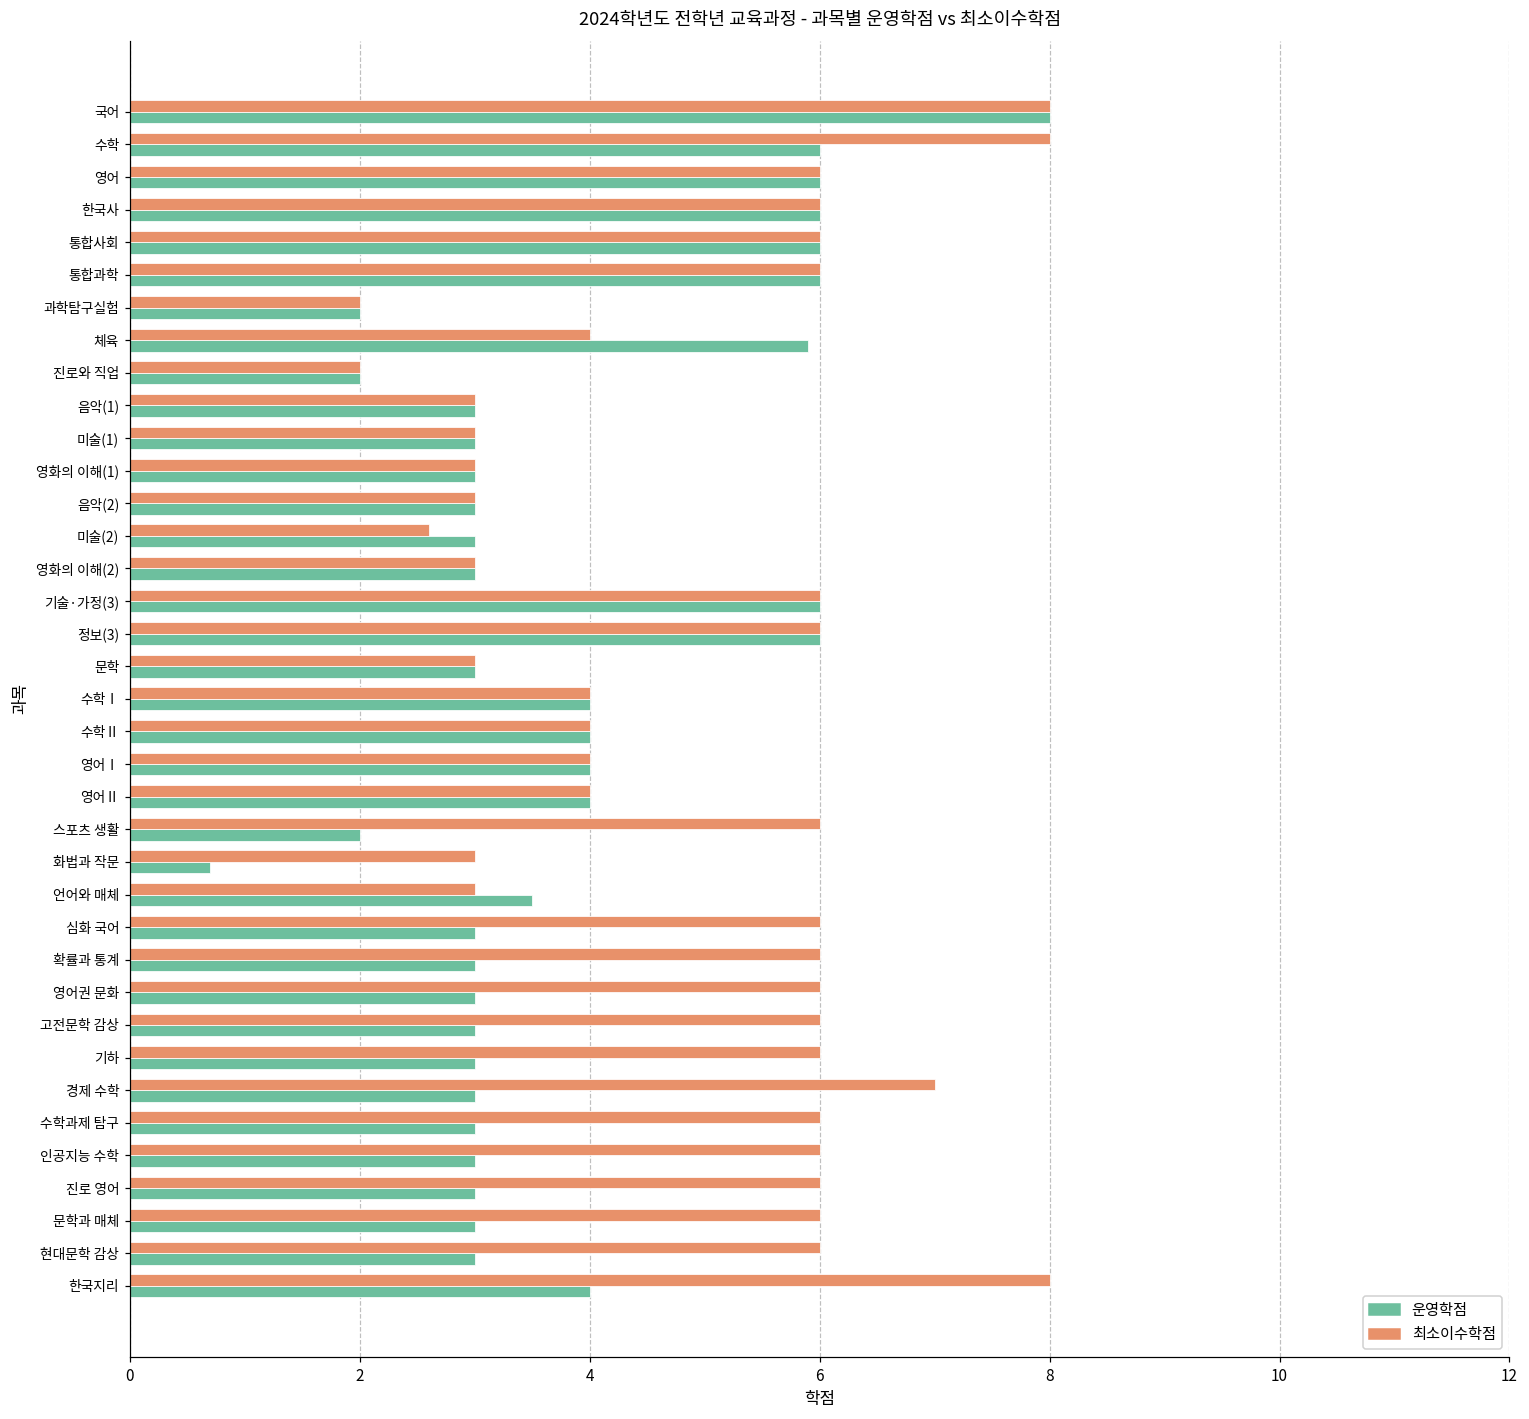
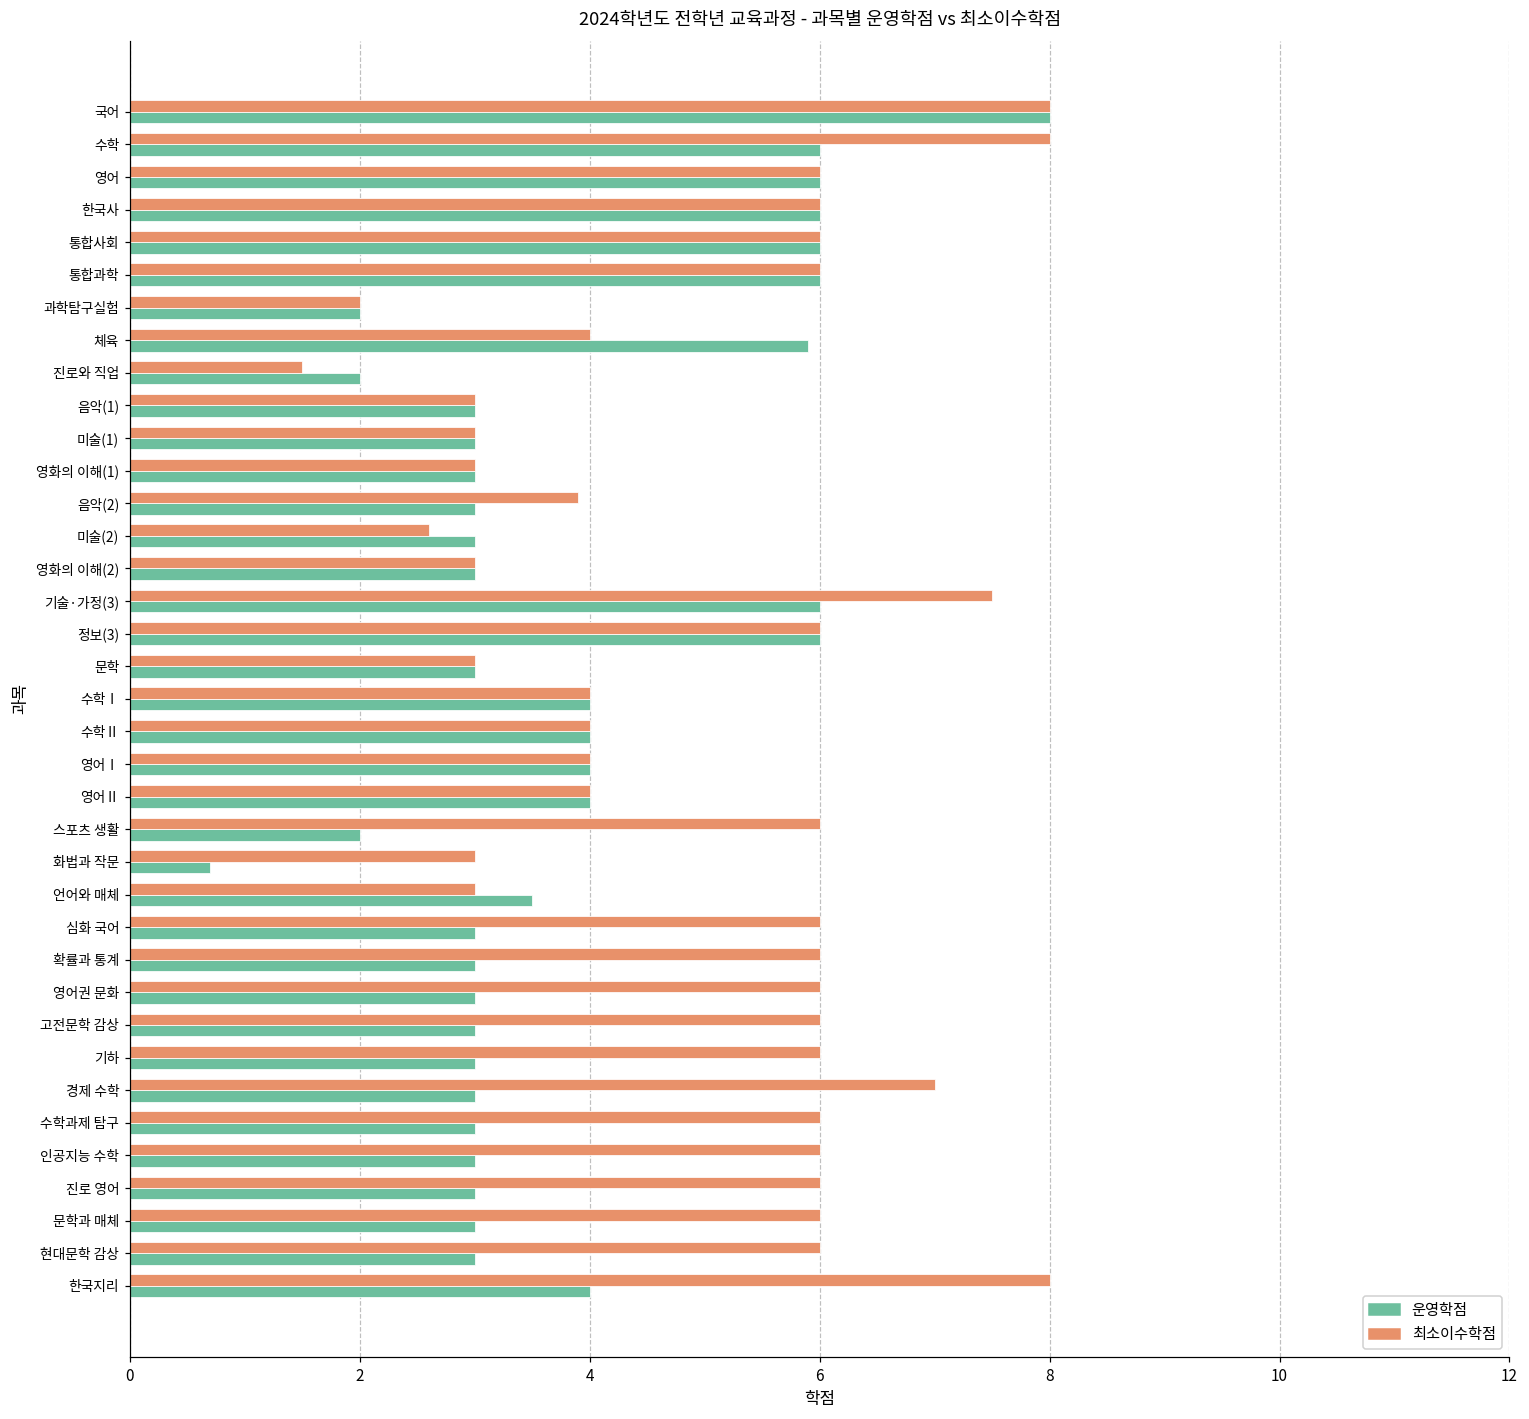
  {
    "운영학점": {
      "국어": 8.0,
      "수학": 6.0,
      "영어": 6.0,
      "한국사": 6.0,
      "통합사회": 6.0,
      "통합과학": 6.0,
      "과학탐구실험": 2.0,
      "체육": 5.9,
      "진로와 직업": 2.0,
      "음악(1)": 3.0,
      "미술(1)": 3.0,
      "영화의 이해(1)": 3.0,
      "음악(2)": 3.0,
      "미술(2)": 3.0,
      "영화의 이해(2)": 3.0,
      "기술·가정(3)": 6.0,
      "정보(3)": 6.0,
      "문학": 3.0,
      "수학Ⅰ": 4.0,
      "수학Ⅱ": 4.0,
      "영어Ⅰ": 4.0,
      "영어Ⅱ": 4.0,
      "스포츠 생활": 2.0,
      "화법과 작문": 0.7,
      "언어와 매체": 3.5,
      "심화 국어": 3.0,
      "확률과 통계": 3.0,
      "영어권 문화": 3.0,
      "고전문학 감상": 3.0,
      "기하": 3.0,
      "경제 수학": 3.0,
      "수학과제 탐구": 3.0,
      "인공지능 수학": 3.0,
      "진로 영어": 3.0,
      "문학과 매체": 3.0,
      "현대문학 감상": 3.0,
      "한국지리": 4.0
    },
    "최소이수학점": {
      "국어": 8.0,
      "수학": 8.0,
      "영어": 6.0,
      "한국사": 6.0,
      "통합사회": 6.0,
      "통합과학": 6.0,
      "과학탐구실험": 2.0,
      "체육": 4.0,
-     "진로와 직업": 2.0,
+     "진로와 직업": 1.5,
      "음악(1)": 3.0,
      "미술(1)": 3.0,
      "영화의 이해(1)": 3.0,
-     "음악(2)": 3.0,
+     "음악(2)": 3.9,
      "미술(2)": 2.6,
      "영화의 이해(2)": 3.0,
-     "기술·가정(3)": 6.0,
+     "기술·가정(3)": 7.5,
      "정보(3)": 6.0,
      "문학": 3.0,
      "수학Ⅰ": 4.0,
      "수학Ⅱ": 4.0,
      "영어Ⅰ": 4.0,
      "영어Ⅱ": 4.0,
      "스포츠 생활": 6.0,
      "화법과 작문": 3.0,
      "언어와 매체": 3.0,
      "심화 국어": 6.0,
      "확률과 통계": 6.0,
      "영어권 문화": 6.0,
      "고전문학 감상": 6.0,
      "기하": 6.0,
      "경제 수학": 7.0,
      "수학과제 탐구": 6.0,
      "인공지능 수학": 6.0,
      "진로 영어": 6.0,
      "문학과 매체": 6.0,
      "현대문학 감상": 6.0,
      "한국지리": 8.0
    }
  }
